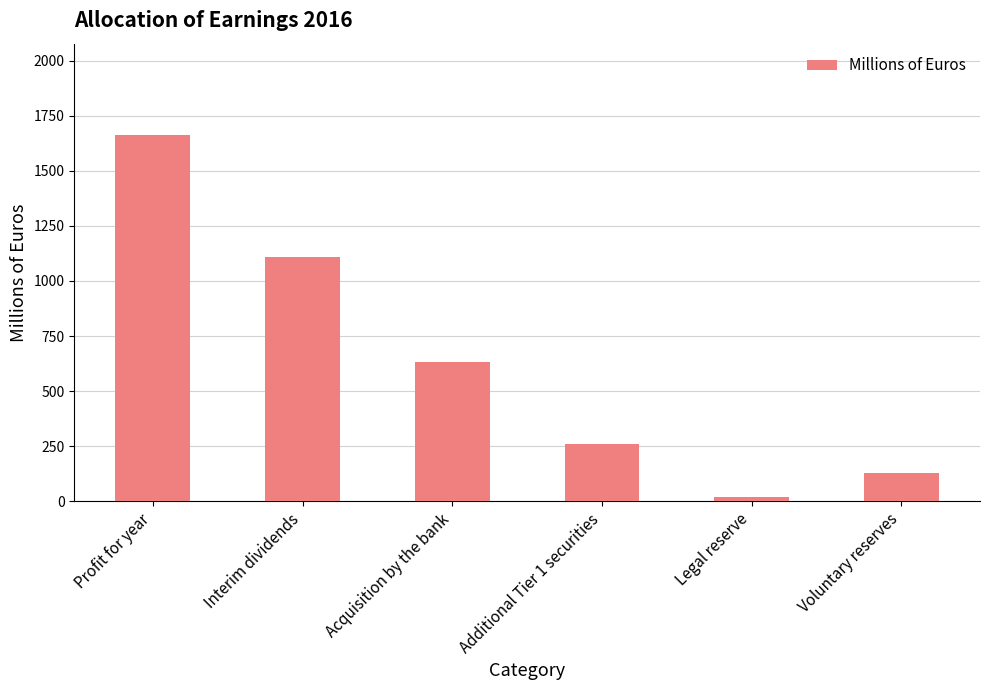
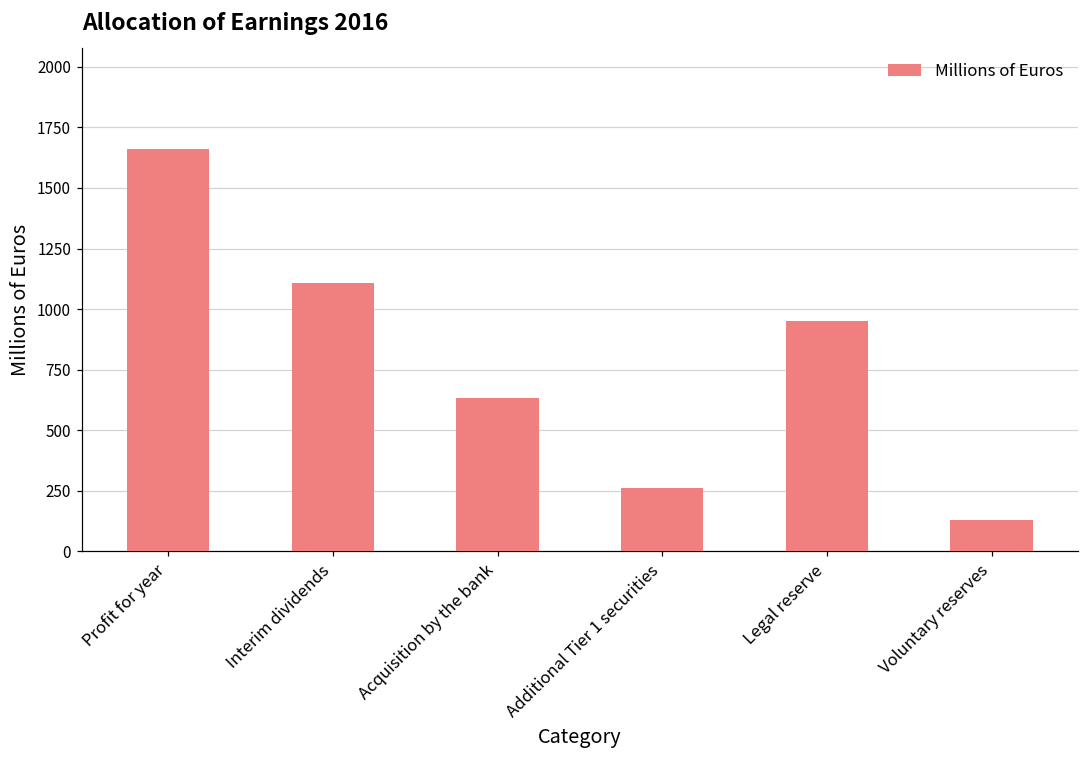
  {
    "Profit for year": 1660,
    "Interim dividends": 1110,
    "Acquisition by the bank": 630,
    "Additional Tier 1 securities": 260,
-   "Legal reserve": 20,
+   "Legal reserve": 950,
    "Voluntary reserves": 130
  }
